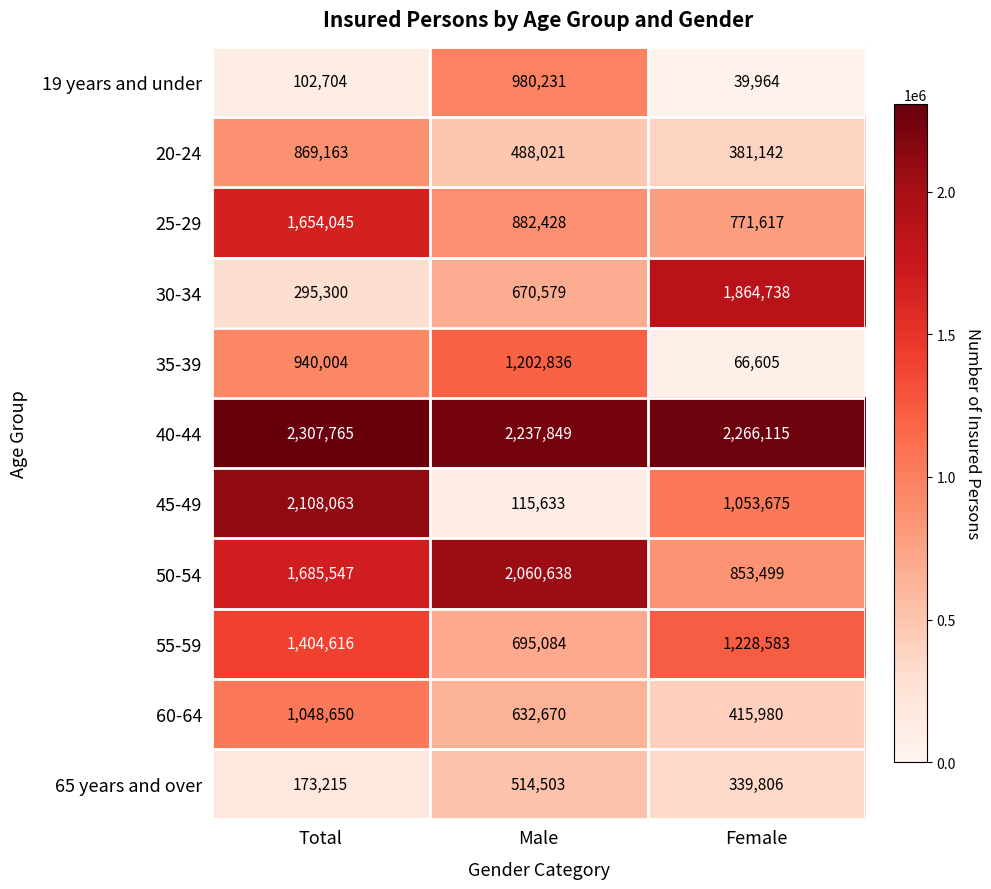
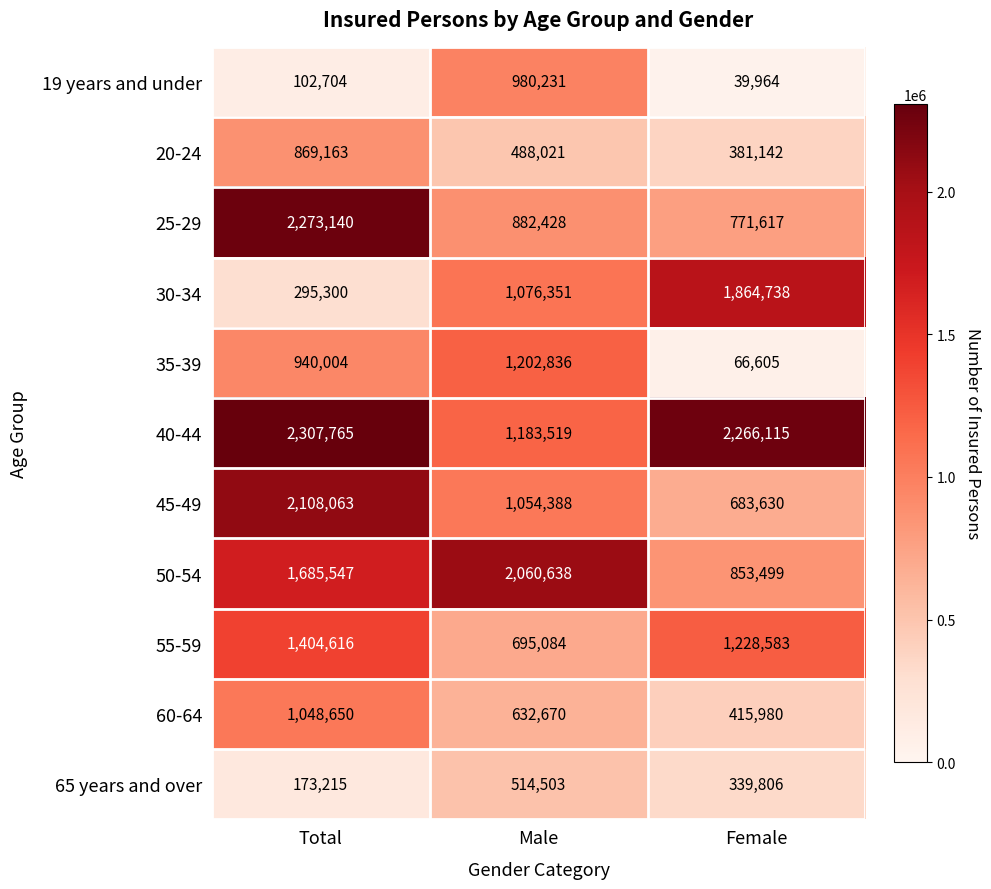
  {
    "19 years and under": {
      "Total": "102,704",
      "Male": "980,231",
      "Female": "39,964"
    },
    "20-24": {
      "Total": "869,163",
      "Male": "488,021",
      "Female": "381,142"
    },
    "25-29": {
-     "Total": "1,654,045",
+     "Total": "2,273,140",
      "Male": "882,428",
      "Female": "771,617"
    },
    "30-34": {
      "Total": "295,300",
-     "Male": "670,579",
+     "Male": "1,076,351",
      "Female": "1,864,738"
    },
    "35-39": {
      "Total": "940,004",
      "Male": "1,202,836",
      "Female": "66,605"
    },
    "40-44": {
      "Total": "2,307,765",
-     "Male": "2,237,849",
+     "Male": "1,183,519",
      "Female": "2,266,115"
    },
    "45-49": {
      "Total": "2,108,063",
-     "Male": "115,633",
-     "Female": "1,053,675"
+     "Male": "1,054,388",
+     "Female": "683,630"
    },
    "50-54": {
      "Total": "1,685,547",
      "Male": "2,060,638",
      "Female": "853,499"
    },
    "55-59": {
      "Total": "1,404,616",
      "Male": "695,084",
      "Female": "1,228,583"
    },
    "60-64": {
      "Total": "1,048,650",
      "Male": "632,670",
      "Female": "415,980"
    },
    "65 years and over": {
      "Total": "173,215",
      "Male": "514,503",
      "Female": "339,806"
    }
  }
